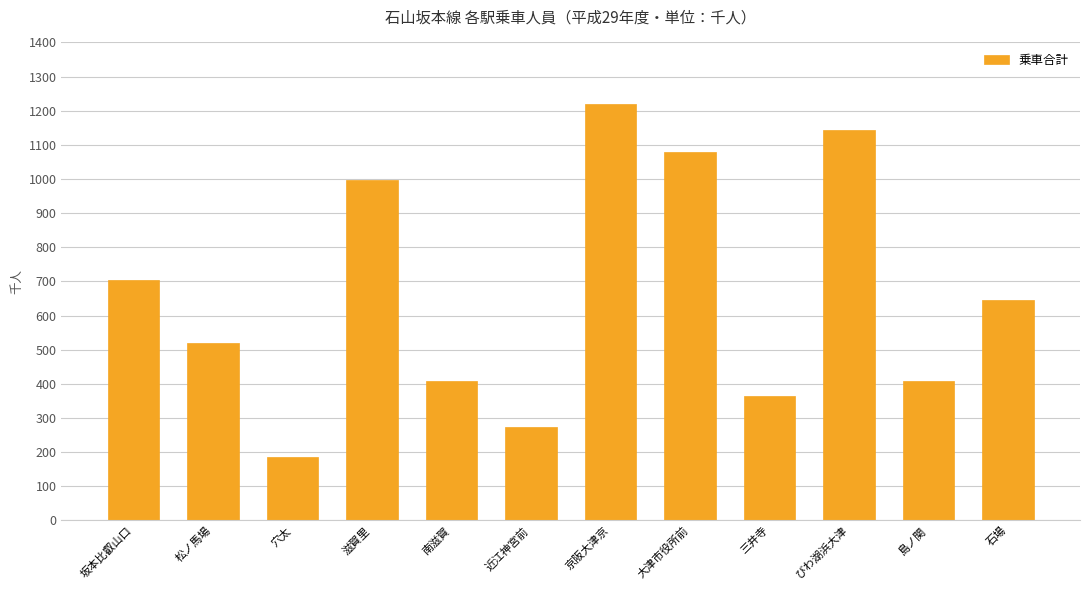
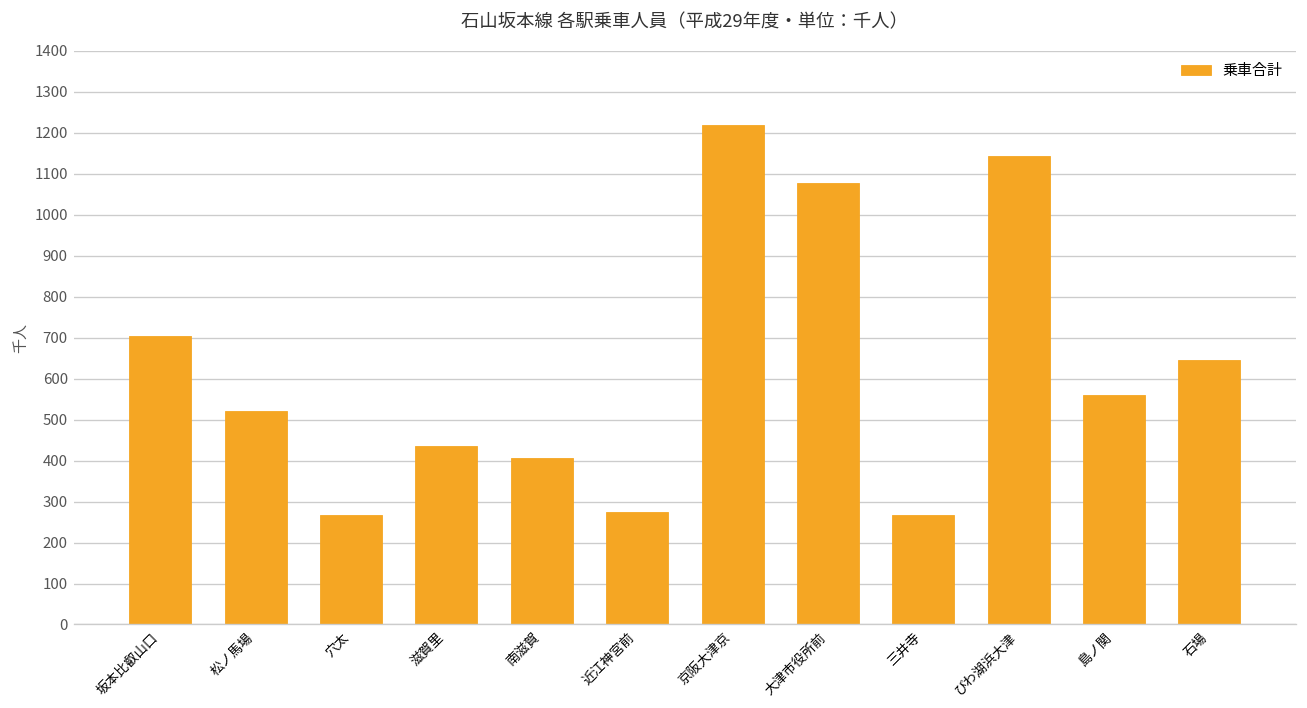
  {
    "坂本比叡山口": 710,
    "松ノ馬場": 520,
-   "穴太": 190,
-   "滋賀里": 1000,
+   "穴太": 270,
+   "滋賀里": 440,
    "南滋賀": 410,
    "近江神宮前": 280,
    "京阪大津京": 1220,
    "大津市役所前": 1080,
-   "三井寺": 370,
+   "三井寺": 270,
    "びわ湖浜大津": 1140,
-   "島ノ関": 410,
+   "島ノ関": 560,
    "石場": 650
  }
